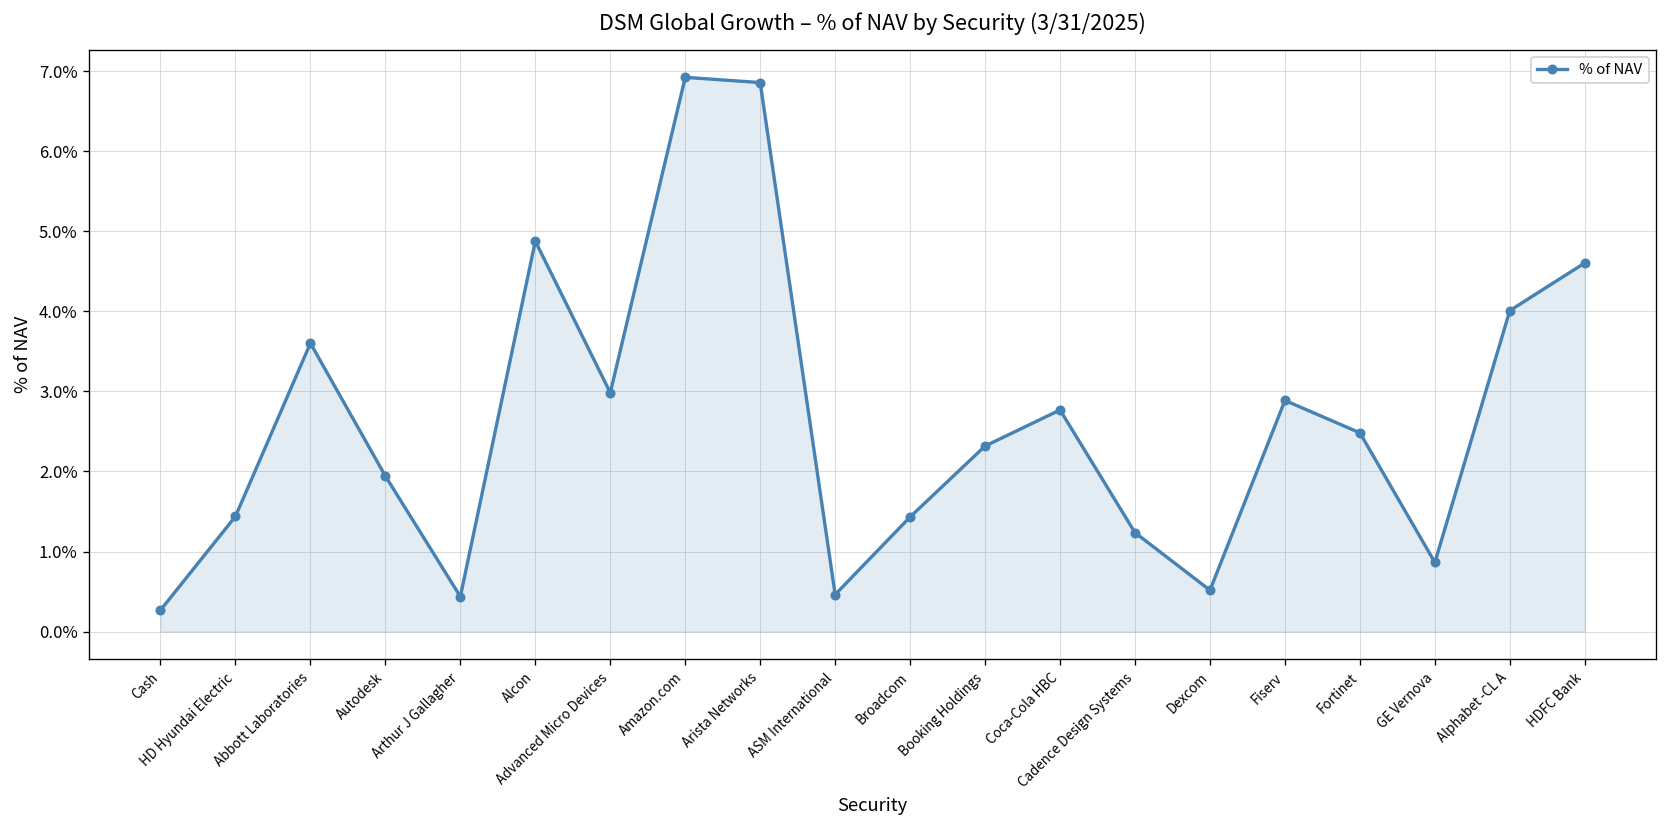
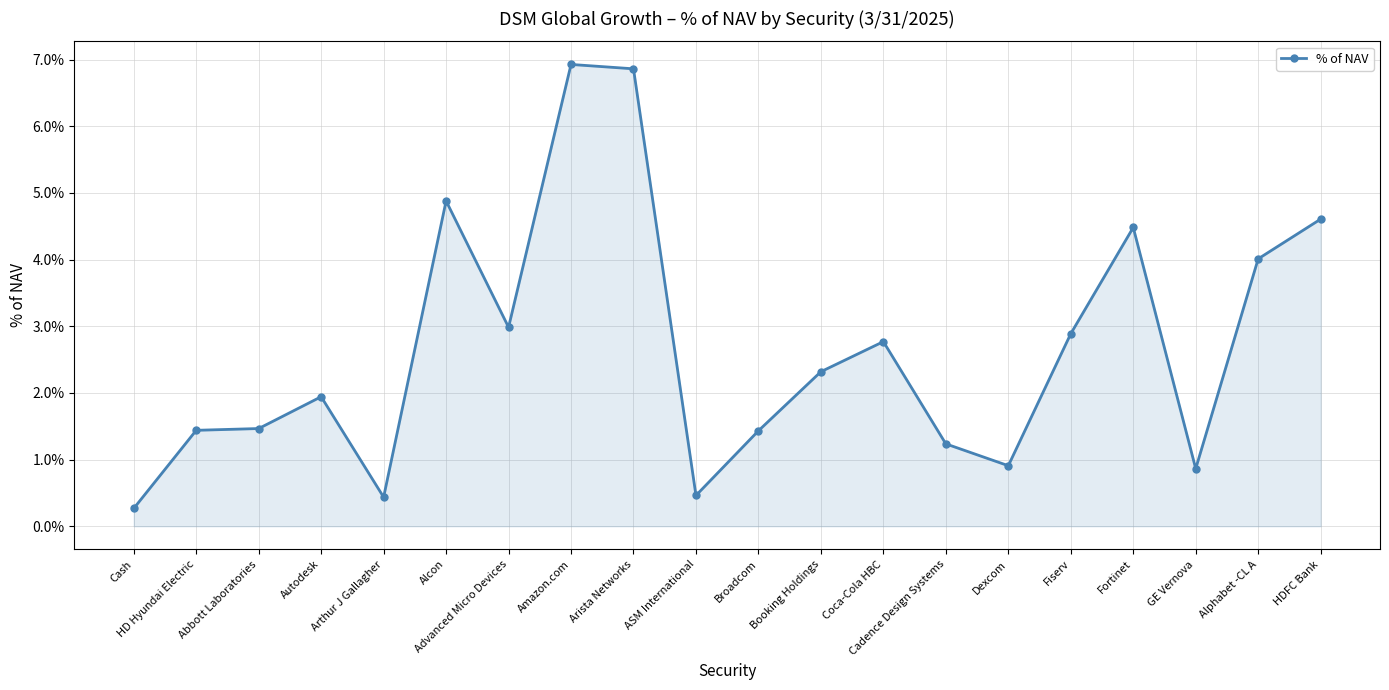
  {
    "Cash": "0.3%",
    "HD Hyundai Electric": "1.4%",
-   "Abbott Laboratories": "3.6%",
+   "Abbott Laboratories": "1.5%",
    "Autodesk": "1.9%",
    "Arthur J Gallagher": "0.4%",
    "Alcon": "4.9%",
    "Advanced Micro Devices": "3.0%",
    "Amazon.com": "6.9%",
    "Arista Networks": "6.9%",
    "ASM International": "0.5%",
    "Broadcom": "1.4%",
    "Booking Holdings": "2.3%",
    "Coca-Cola HBC": "2.8%",
    "Cadence Design Systems": "1.2%",
-   "Dexcom": "0.5%",
+   "Dexcom": "0.9%",
    "Fiserv": "2.9%",
-   "Fortinet": "2.5%",
+   "Fortinet": "4.5%",
    "GE Vernova": "0.9%",
    "Alphabet -CL A": "4.0%",
    "HDFC Bank": "4.6%"
  }
